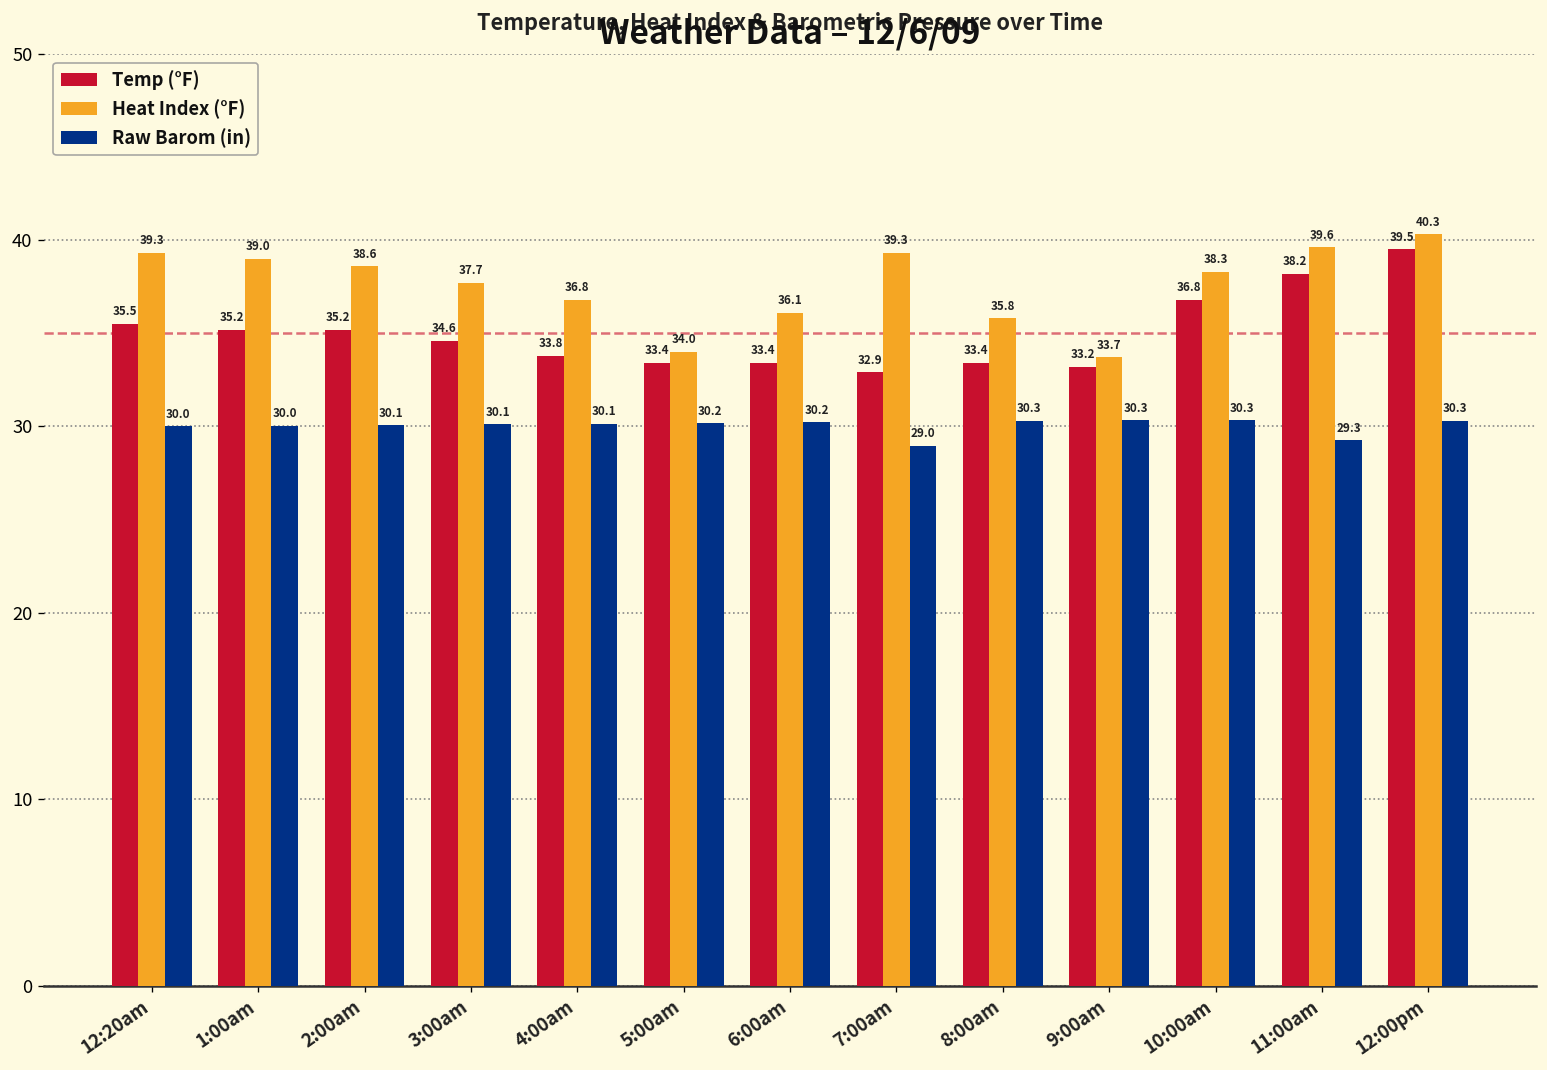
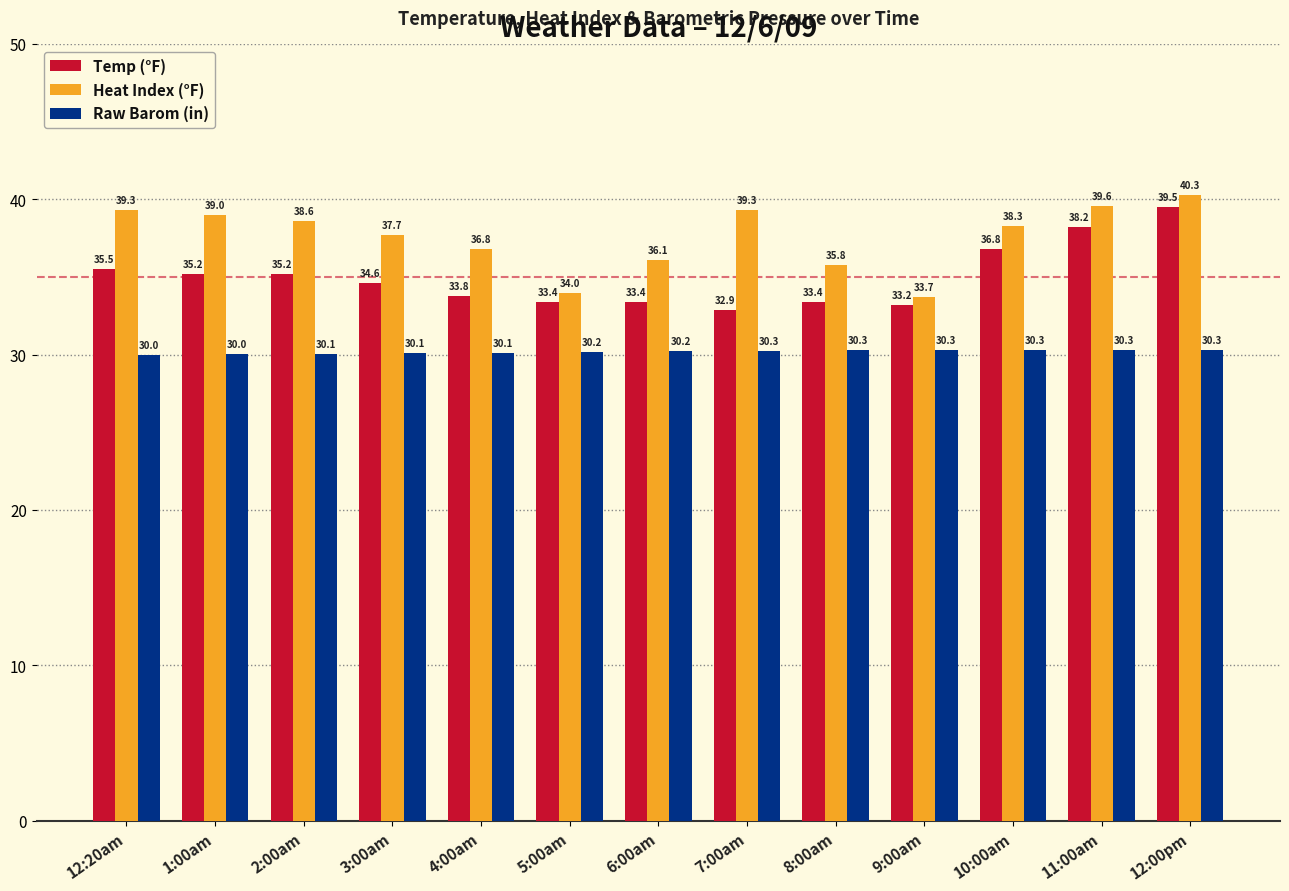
  {
    "Temp (°F)": {
      "12:20am": 35.5,
      "1:00am": 35.2,
      "2:00am": 35.2,
      "3:00am": 34.6,
      "4:00am": 33.8,
      "5:00am": 33.4,
      "6:00am": 33.4,
      "7:00am": 32.9,
      "8:00am": 33.4,
      "9:00am": 33.2,
      "10:00am": 36.8,
      "11:00am": 38.2,
      "12:00pm": 39.5
    },
    "Heat Index (°F)": {
      "12:20am": 39.3,
      "1:00am": 39.0,
      "2:00am": 38.6,
      "3:00am": 37.7,
      "4:00am": 36.8,
      "5:00am": 34.0,
      "6:00am": 36.1,
      "7:00am": 39.3,
      "8:00am": 35.8,
      "9:00am": 33.7,
      "10:00am": 38.3,
      "11:00am": 39.6,
      "12:00pm": 40.3
    },
    "Raw Barom (in)": {
      "12:20am": 30.0,
      "1:00am": 30.0,
      "2:00am": 30.1,
      "3:00am": 30.1,
      "4:00am": 30.1,
      "5:00am": 30.2,
      "6:00am": 30.2,
-     "7:00am": 29.0,
+     "7:00am": 30.3,
      "8:00am": 30.3,
      "9:00am": 30.3,
      "10:00am": 30.3,
-     "11:00am": 29.3,
+     "11:00am": 30.3,
      "12:00pm": 30.3
    }
  }
